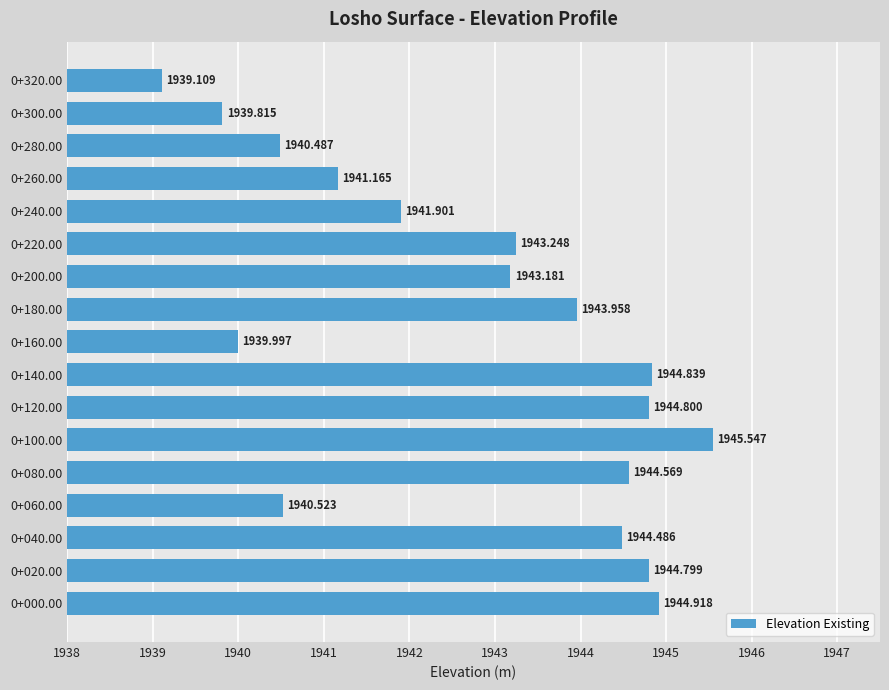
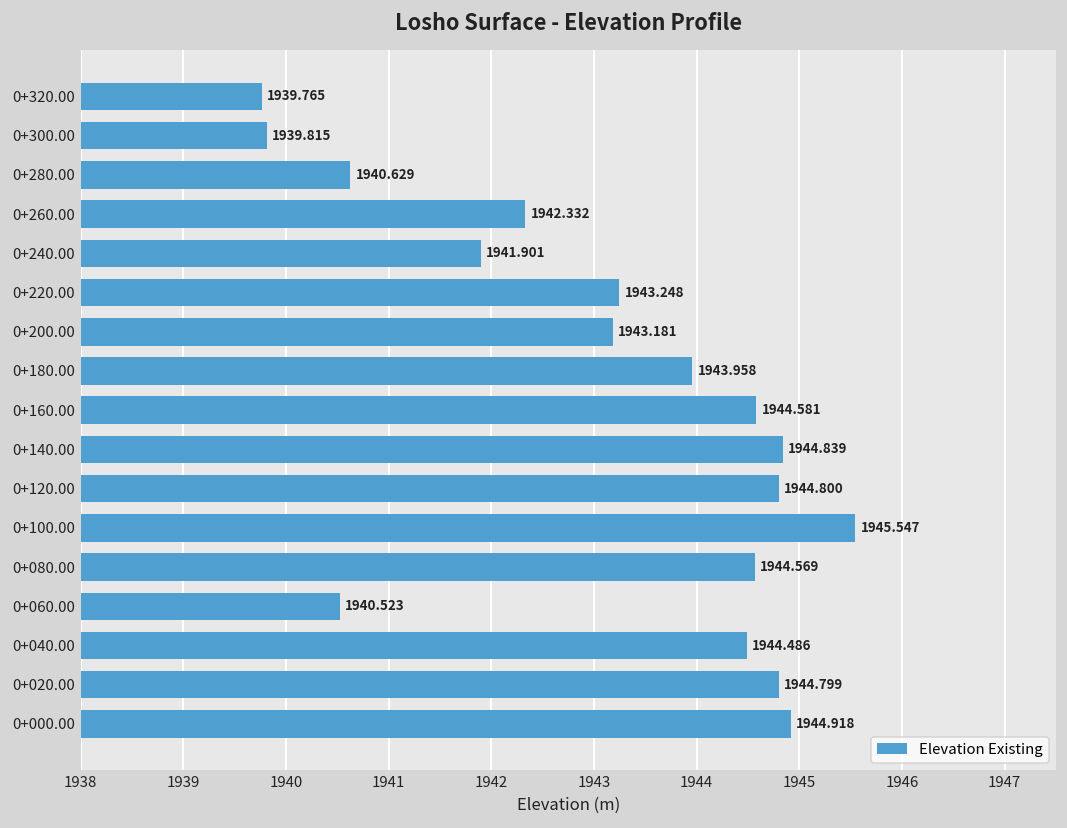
  {
-   "0+320.00": 1939.109,
+   "0+320.00": 1939.765,
    "0+300.00": 1939.815,
-   "0+280.00": 1940.487,
-   "0+260.00": 1941.165,
+   "0+280.00": 1940.629,
+   "0+260.00": 1942.332,
    "0+240.00": 1941.901,
    "0+220.00": 1943.248,
    "0+200.00": 1943.181,
    "0+180.00": 1943.958,
-   "0+160.00": 1939.997,
+   "0+160.00": 1944.581,
    "0+140.00": 1944.839,
    "0+120.00": 1944.800,
    "0+100.00": 1945.547,
    "0+080.00": 1944.569,
    "0+060.00": 1940.523,
    "0+040.00": 1944.486,
    "0+020.00": 1944.799,
    "0+000.00": 1944.918
  }
